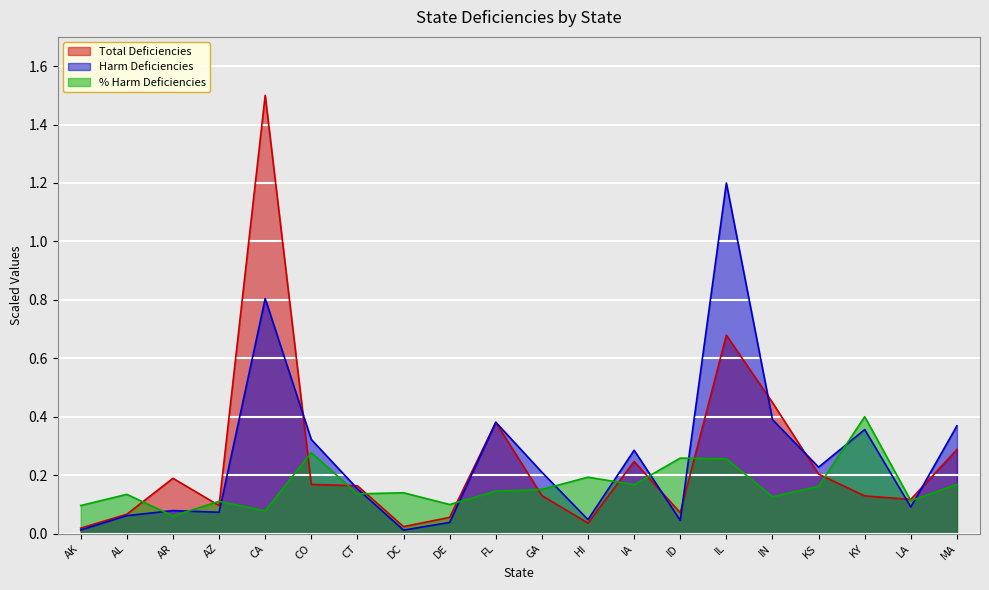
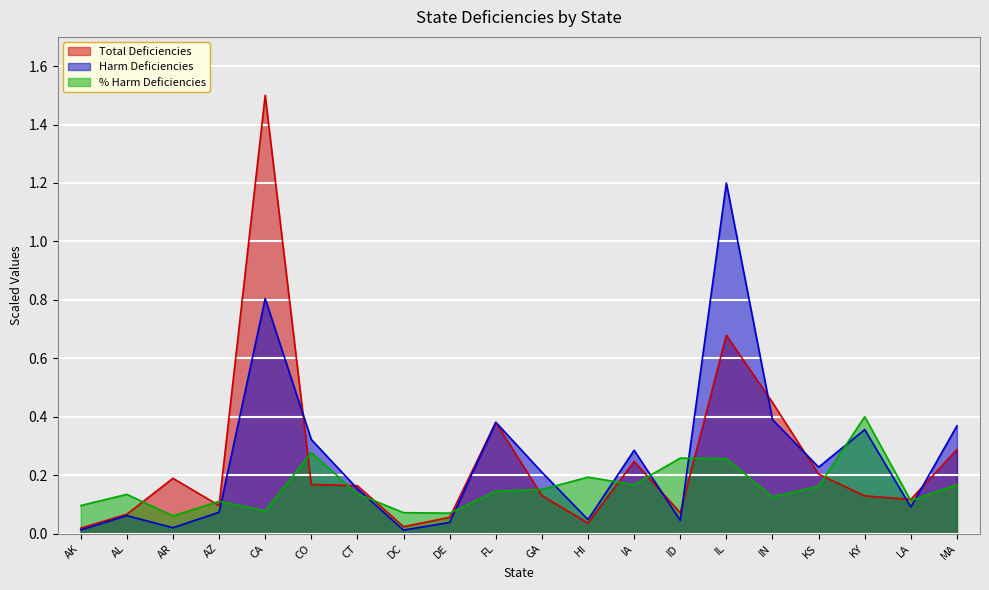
  {
    "Total Deficiencies": {
      "AR": 0.19,
      "AZ": 0.10,
      "CA": 1.50,
      "CO": 0.17,
      "CT": 0.16,
      "DC": 0.02,
      "DE": 0.06,
      "GA": 0.13,
      "HI": 0.04,
      "IA": 0.25,
      "ID": 0.07,
      "IL": 0.68,
      "IN": 0.45,
      "KS": 0.20,
      "KY": 0.13,
      "MA": 0.29
    },
    "Harm Deficiencies": {
-     "AR": 0.08,
+     "AR": 0.02,
      "AZ": 0.07,
      "CA": 0.80,
      "CO": 0.32,
      "CT": 0.15,
      "DC": 0.01,
      "DE": 0.04,
      "GA": 0.21,
      "HI": 0.05,
      "IA": 0.29,
      "ID": 0.05,
      "IL": 1.20,
      "IN": 0.39,
      "KS": 0.23,
      "KY": 0.36,
      "LA": 0.09,
      "MA": 0.37
    },
    "% Harm Deficiencies": {
      "AK": 0.10,
      "AL": 0.13,
      "AR": 0.06,
      "AZ": 0.11,
      "CA": 0.08,
      "CO": 0.28,
      "CT": 0.14,
-     "DC": 0.14,
-     "DE": 0.10,
+     "DC": 0.07,
+     "DE": 0.07,
      "FL": 0.14,
      "GA": 0.15,
      "HI": 0.19,
      "IA": 0.17,
      "ID": 0.26,
      "IL": 0.26,
      "IN": 0.13,
      "KS": 0.16,
      "KY": 0.40,
      "MA": 0.17
    }
  }
